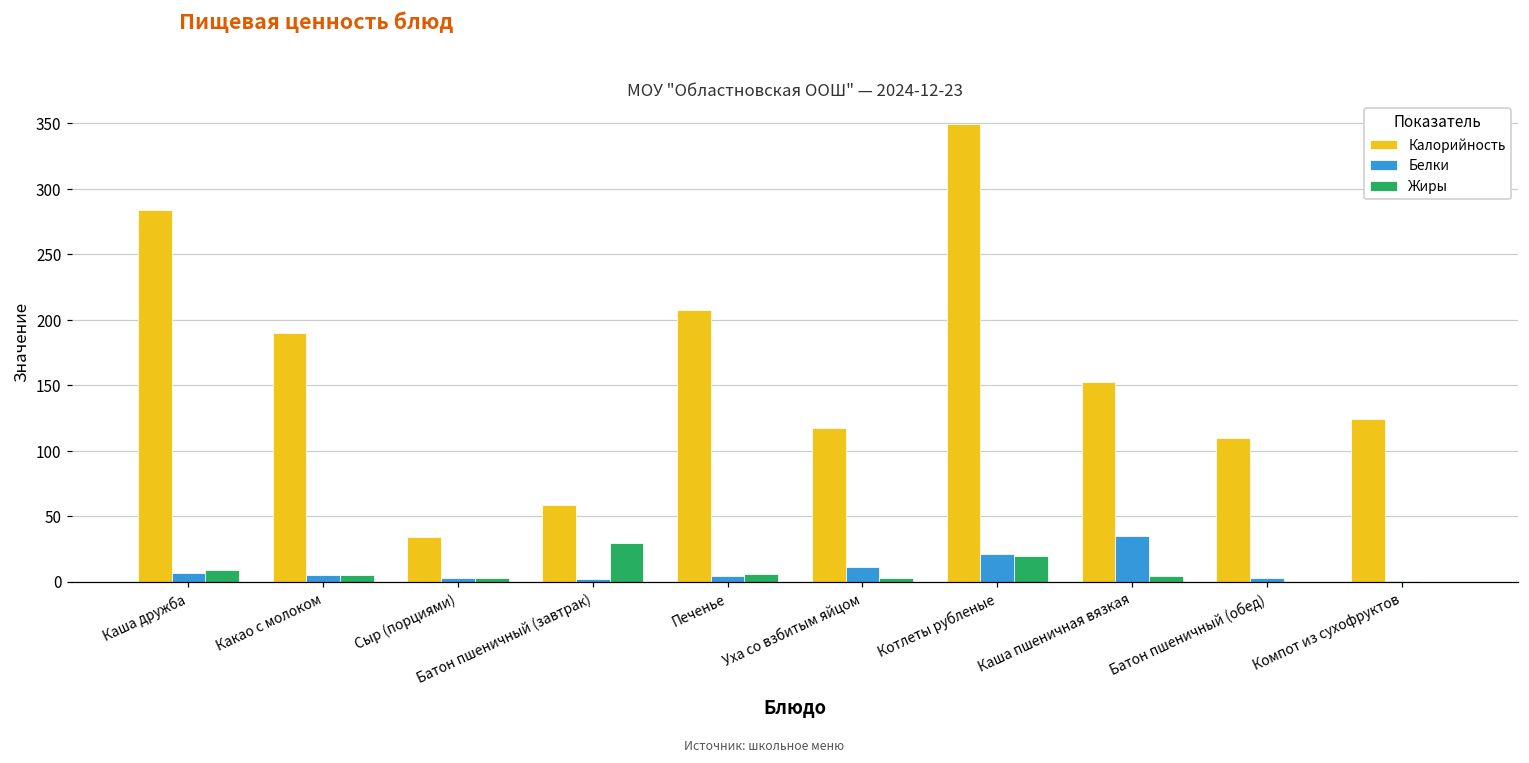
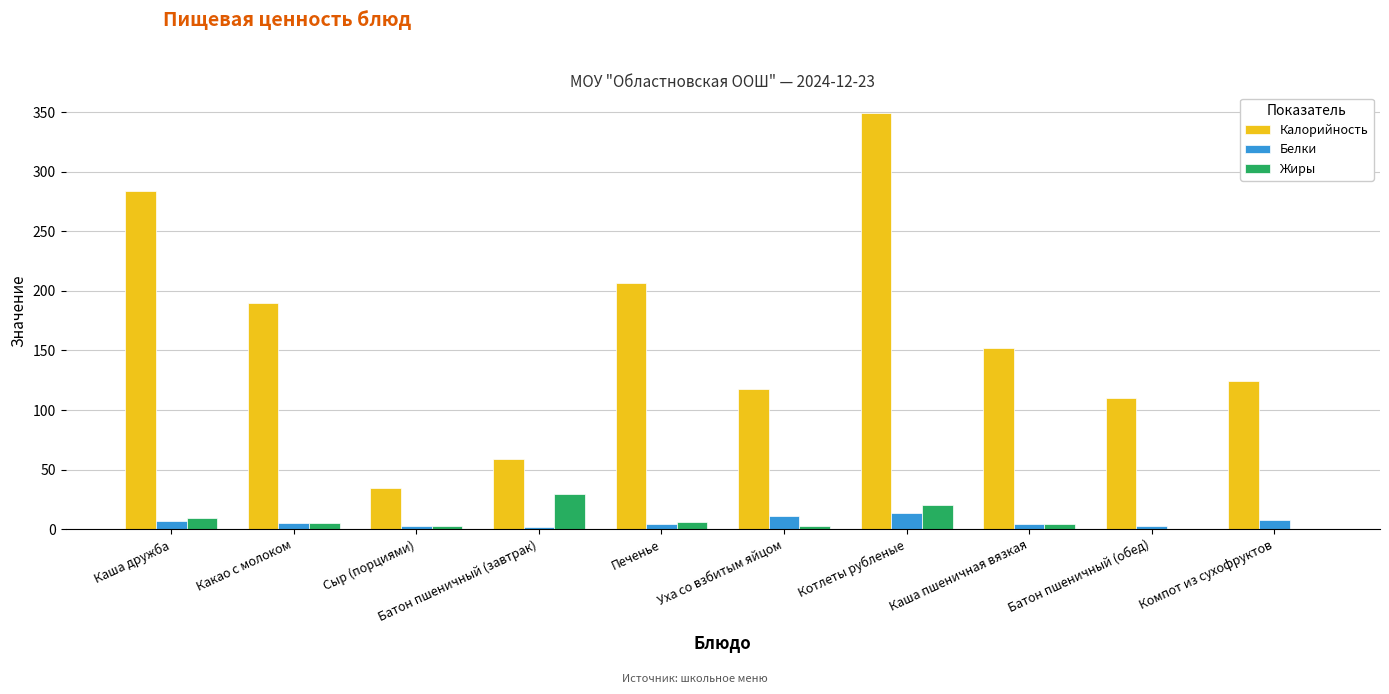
  {
    "Калорийность": {
      "Каша дружба": 284,
      "Какао с молоком": 190,
      "Сыр (порциями)": 34,
      "Батон пшеничный (завтрак)": 59,
      "Печенье": 207,
      "Уха со взбитым яйцом": 117,
      "Котлеты рубленые": 349,
      "Каша пшеничная вязкая": 152,
      "Батон пшеничный (обед)": 110,
      "Компот из сухофруктов": 124
    },
    "Белки": {
      "Каша дружба": 7,
      "Какао с молоком": 5,
      "Сыр (порциями)": 3,
      "Печенье": 4,
      "Уха со взбитым яйцом": 11,
-     "Котлеты рубленые": 21,
-     "Каша пшеничная вязкая": 35,
+     "Котлеты рубленые": 14,
+     "Каша пшеничная вязкая": 4,
      "Батон пшеничный (обед)": 3,
-     "Компот из сухофруктов": 1
+     "Компот из сухофруктов": 8
    },
    "Жиры": {
      "Каша дружба": 9,
      "Какао с молоком": 5,
      "Сыр (порциями)": 3,
      "Батон пшеничный (завтрак)": 29,
      "Печенье": 6,
      "Уха со взбитым яйцом": 3,
      "Котлеты рубленые": 20,
      "Каша пшеничная вязкая": 4,
      "Батон пшеничный (обед)": 0,
      "Компот из сухофруктов": 0
    }
  }
